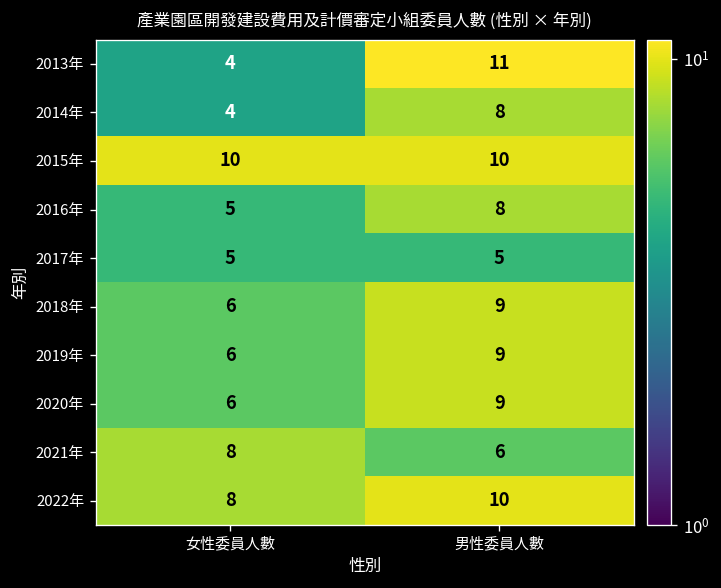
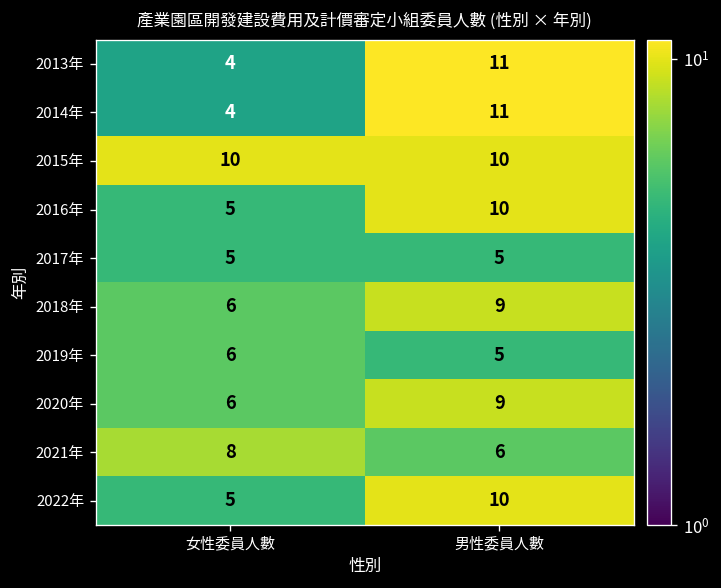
  {
    "2013年": {
      "女性委員人數": 4,
      "男性委員人數": 11
    },
    "2014年": {
      "女性委員人數": 4,
-     "男性委員人數": 8
+     "男性委員人數": 11
    },
    "2015年": {
      "女性委員人數": 10,
      "男性委員人數": 10
    },
    "2016年": {
      "女性委員人數": 5,
-     "男性委員人數": 8
+     "男性委員人數": 10
    },
    "2017年": {
      "女性委員人數": 5,
      "男性委員人數": 5
    },
    "2018年": {
      "女性委員人數": 6,
      "男性委員人數": 9
    },
    "2019年": {
      "女性委員人數": 6,
-     "男性委員人數": 9
+     "男性委員人數": 5
    },
    "2020年": {
      "女性委員人數": 6,
      "男性委員人數": 9
    },
    "2021年": {
      "女性委員人數": 8,
      "男性委員人數": 6
    },
    "2022年": {
-     "女性委員人數": 8,
+     "女性委員人數": 5,
      "男性委員人數": 10
    }
  }
